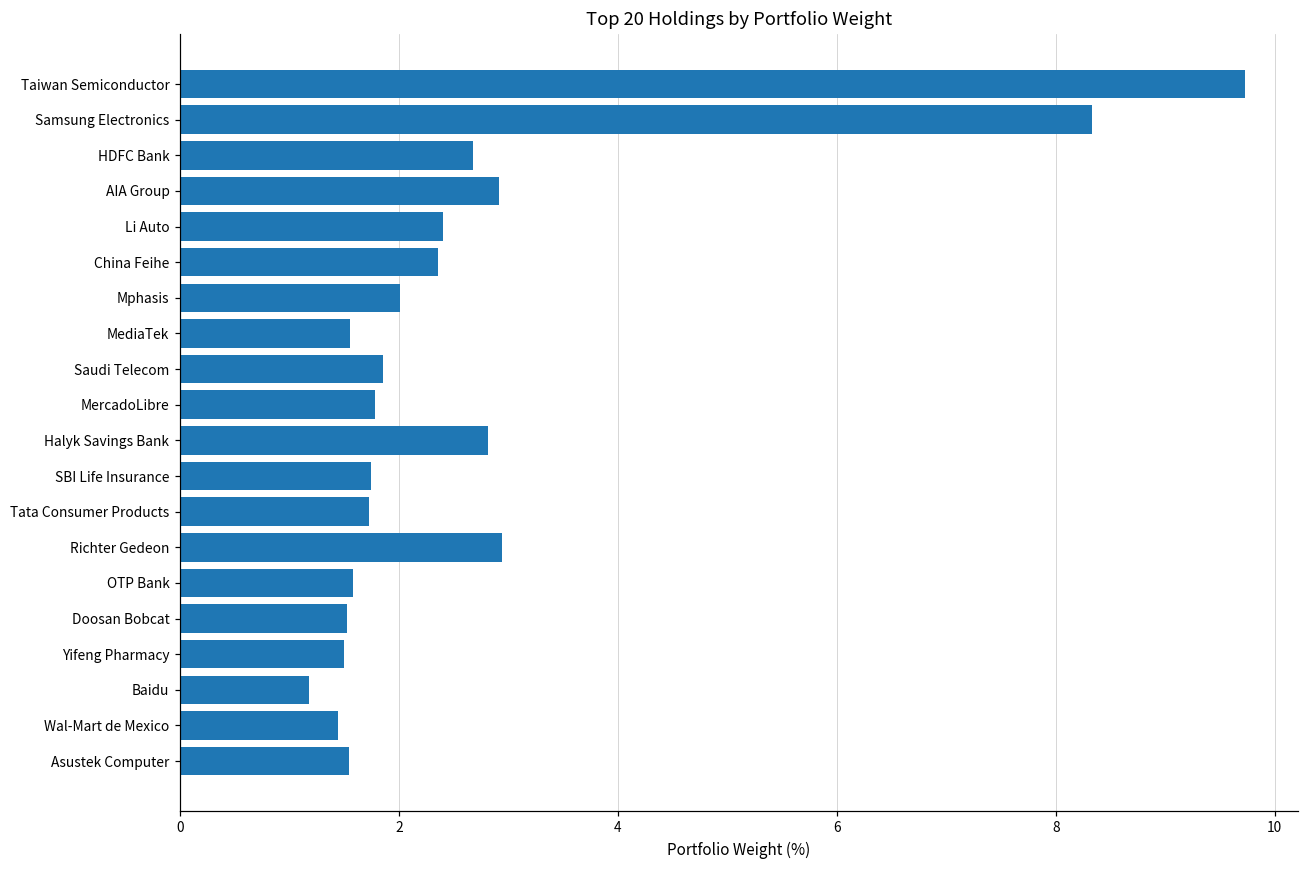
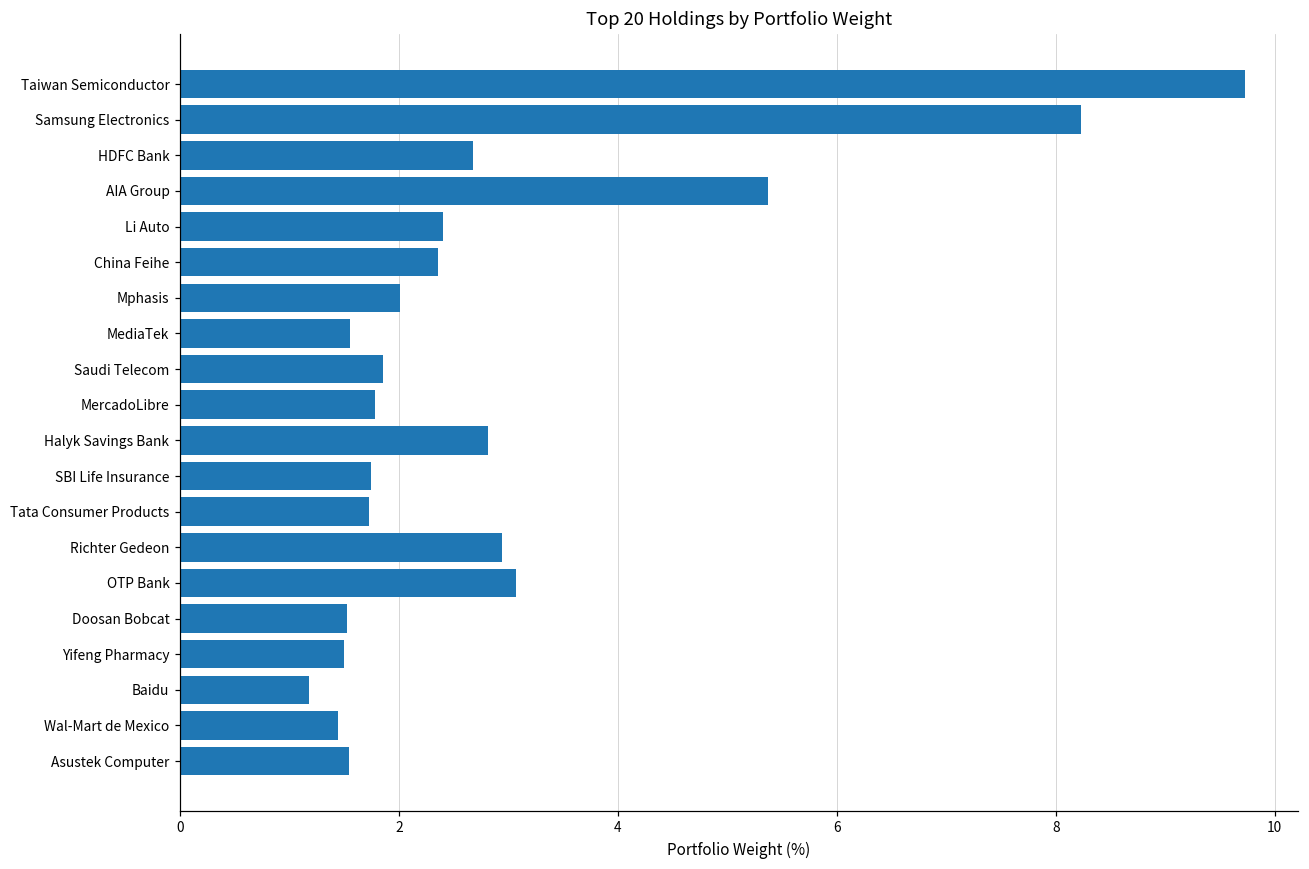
  {
    "Taiwan Semiconductor": 9.7,
-   "Samsung Electronics": 8.3,
+   "Samsung Electronics": 8.2,
    "HDFC Bank": 2.7,
-   "AIA Group": 2.9,
+   "AIA Group": 5.4,
    "Li Auto": 2.4,
    "China Feihe": 2.4,
    "Mphasis": 2.0,
    "MediaTek": 1.6,
    "Saudi Telecom": 1.9,
    "MercadoLibre": 1.8,
    "Halyk Savings Bank": 2.8,
    "SBI Life Insurance": 1.7,
    "Tata Consumer Products": 1.7,
    "Richter Gedeon": 2.9,
-   "OTP Bank": 1.6,
+   "OTP Bank": 3.1,
    "Doosan Bobcat": 1.5,
    "Yifeng Pharmacy": 1.5,
    "Baidu": 1.2,
    "Wal-Mart de Mexico": 1.4,
    "Asustek Computer": 1.5
  }
